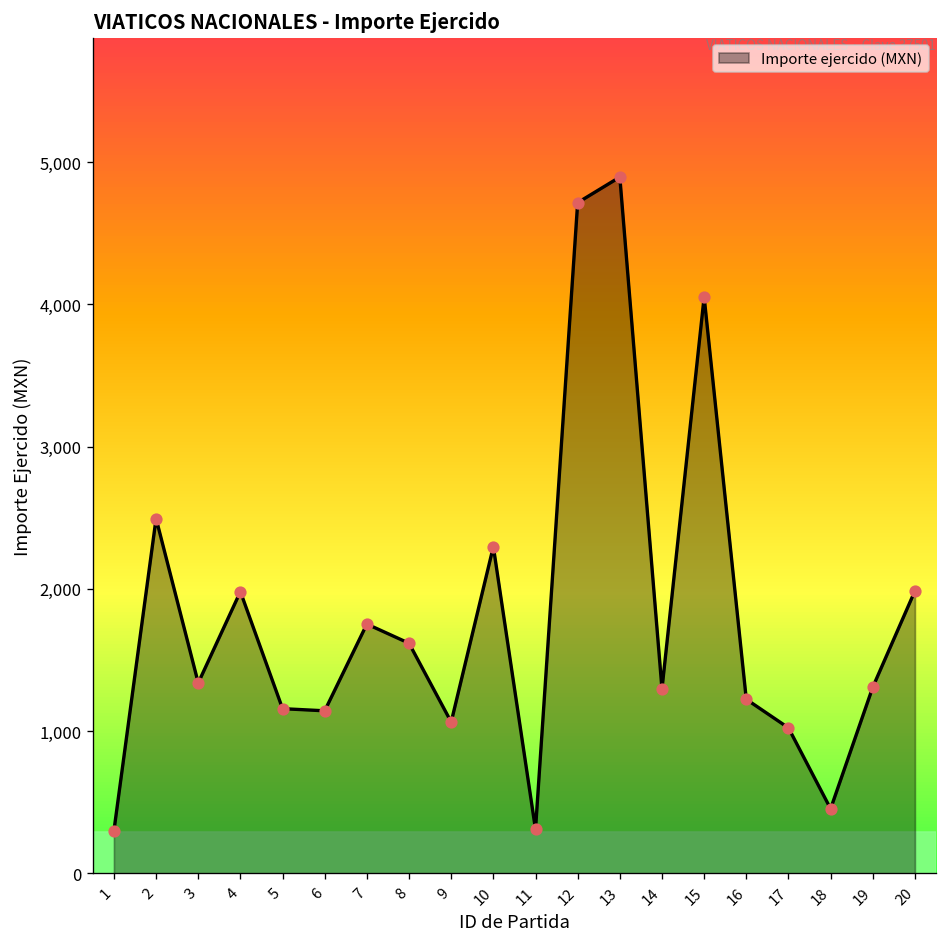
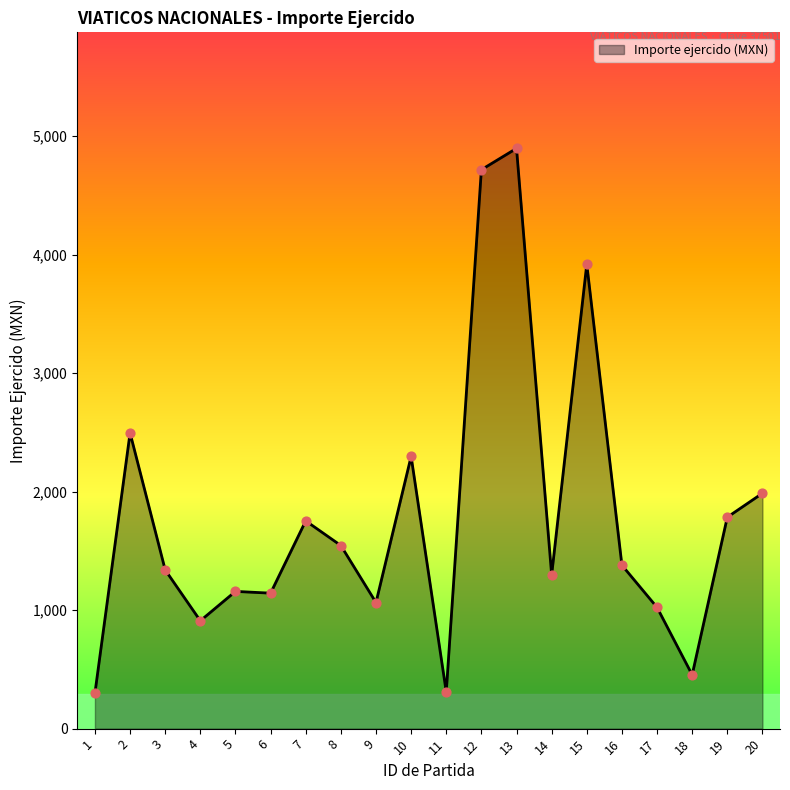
  {
    "1": "300",
    "2": "2,500",
    "3": "1,340",
-   "4": "1,980",
+   "4": "910",
    "5": "1,160",
    "6": "1,140",
    "7": "1,750",
-   "8": "1,620",
+   "8": "1,550",
    "9": "1,060",
    "10": "2,300",
    "11": "310",
    "12": "4,720",
    "13": "4,900",
    "14": "1,300",
-   "15": "4,050",
-   "16": "1,220",
+   "15": "3,920",
+   "16": "1,380",
    "17": "1,020",
    "18": "450",
-   "19": "1,310",
+   "19": "1,780",
    "20": "1,990"
  }
